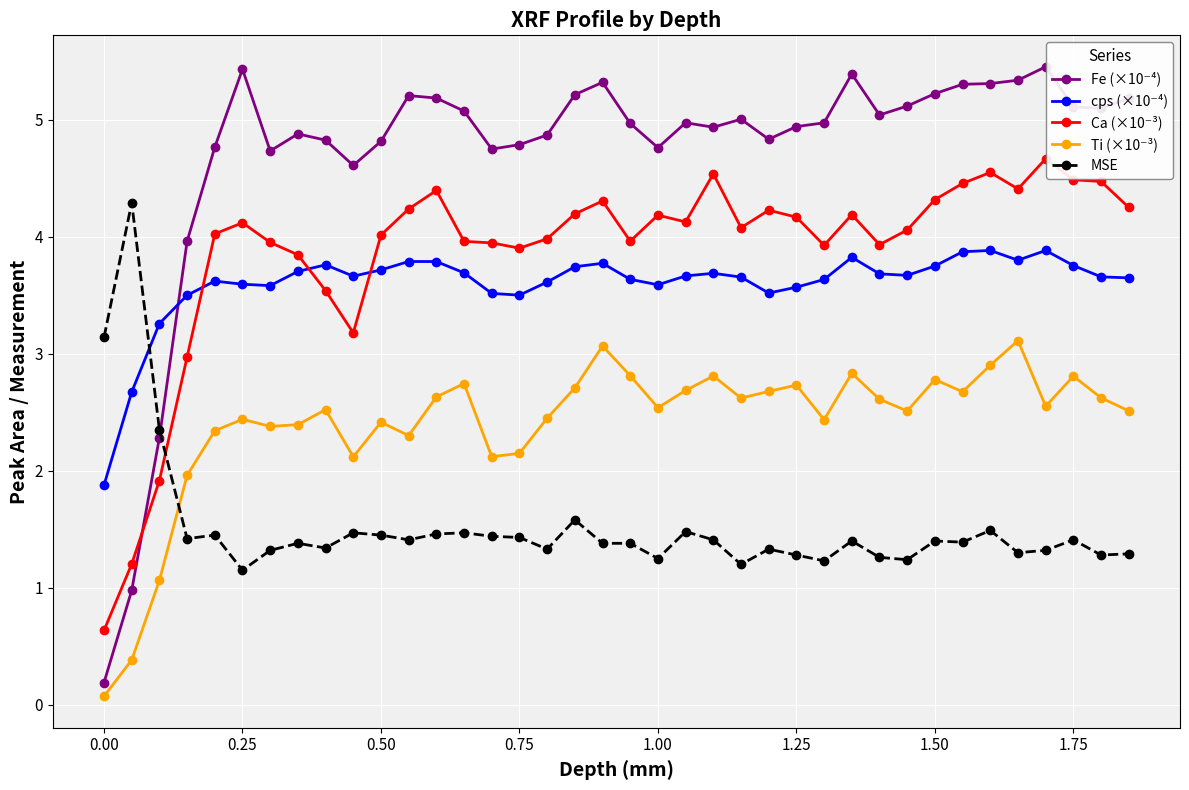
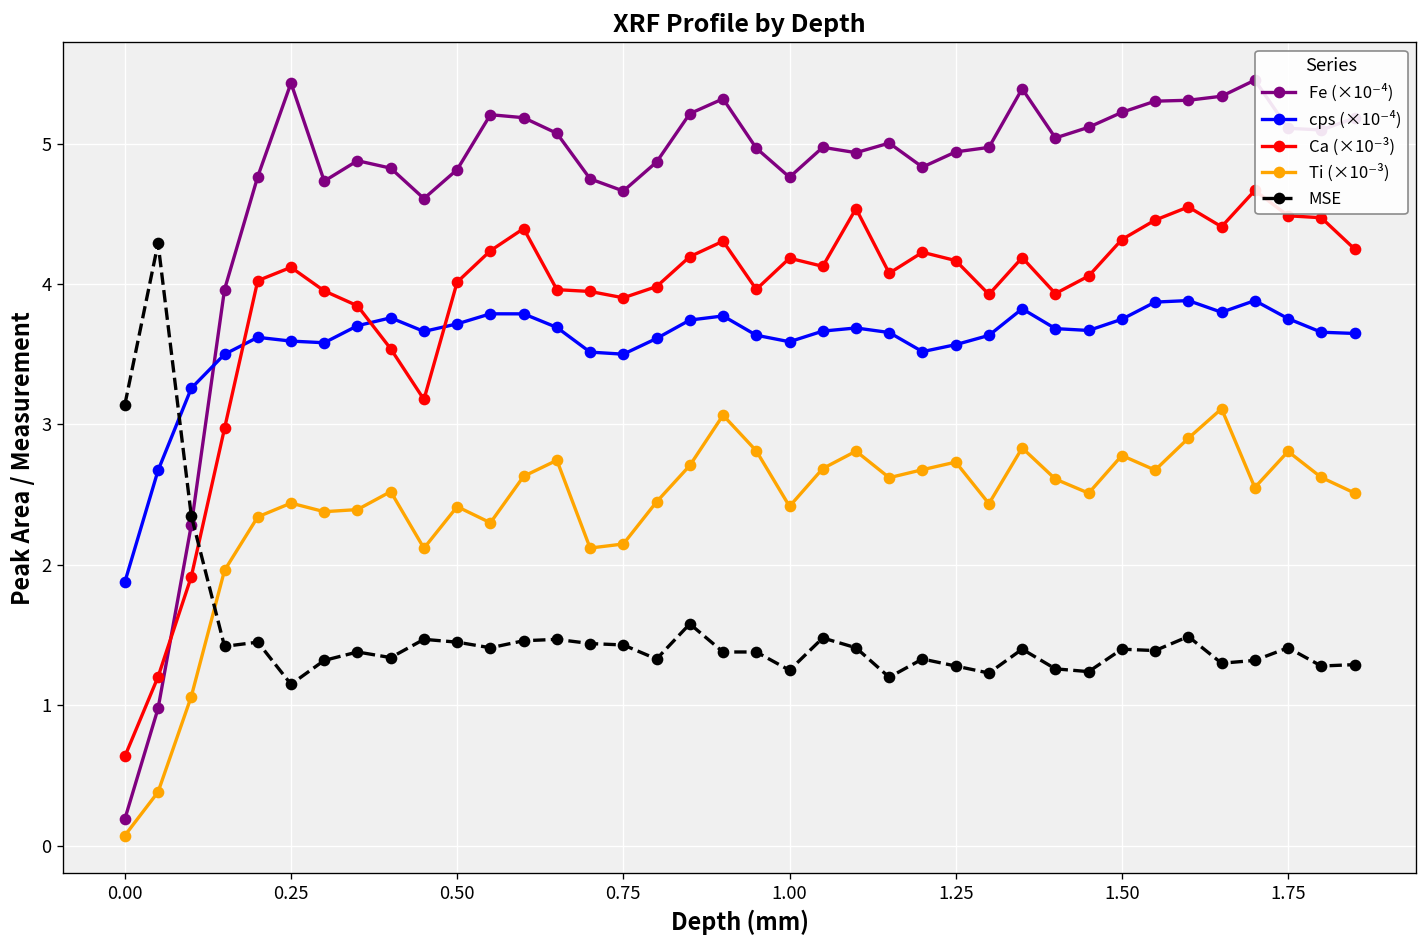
  {
    "Fe (×10⁻⁴)": {
      "0.00": 0.19,
      "0.25": 5.43,
      "0.50": 4.81,
-     "0.75": 4.79,
+     "0.75": 4.66,
      "1.00": 4.76,
      "1.25": 4.94,
      "1.50": 5.22
    },
    "cps (×10⁻⁴)": {
      "0.00": 1.88,
      "0.25": 3.59,
      "0.50": 3.72,
      "0.75": 3.50,
      "1.00": 3.59,
      "1.25": 3.57,
      "1.50": 3.75,
      "1.75": 3.75
    },
    "Ca (×10⁻³)": {
      "0.00": 0.64,
      "0.25": 4.12,
      "0.50": 4.01,
      "0.75": 3.90,
      "1.00": 4.18,
      "1.25": 4.17,
      "1.50": 4.32,
      "1.75": 4.49
    },
    "Ti (×10⁻³)": {
      "0.00": 0.07,
      "0.25": 2.44,
      "0.50": 2.42,
      "0.75": 2.15,
-     "1.00": 2.54,
+     "1.00": 2.42,
      "1.25": 2.73,
      "1.50": 2.78,
      "1.75": 2.81
    },
    "MSE": {
      "0.00": 3.14,
      "0.25": 1.15,
      "0.50": 1.45,
      "0.75": 1.43,
      "1.00": 1.25,
      "1.25": 1.28,
      "1.50": 1.40,
      "1.75": 1.41
    }
  }
